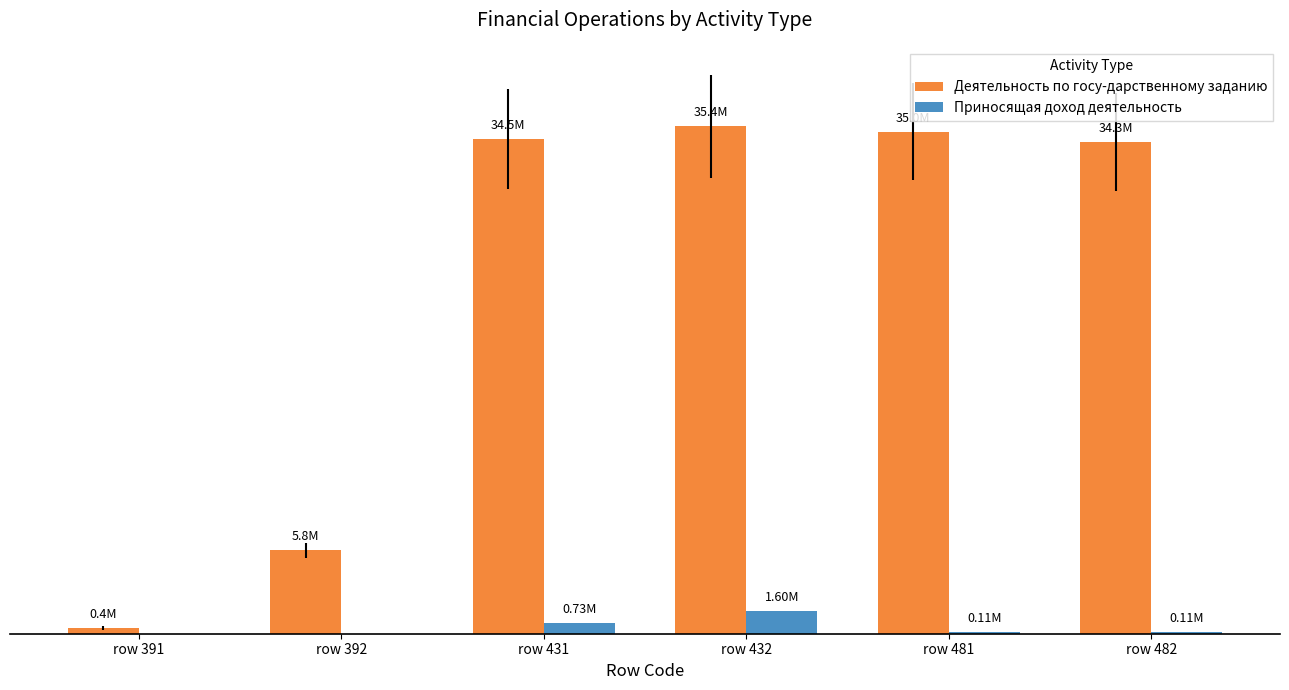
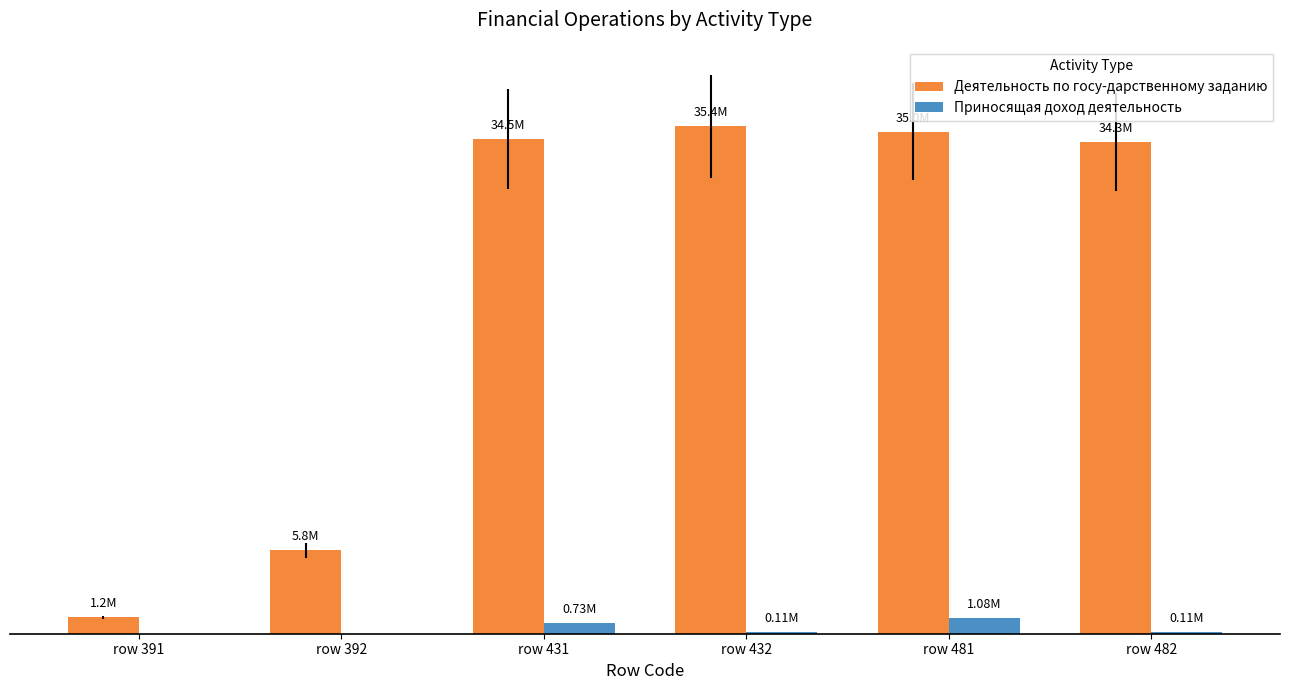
  {
    "Деятельность по госу-дарственному заданию": {
-     "row 391": "0.4M",
+     "row 391": "1.2M",
      "row 392": "5.8M",
      "row 431": "34.5M",
      "row 432": "35.4M",
      "row 482": "34.3M"
    },
    "Приносящая доход деятельность": {
      "row 431": "0.73M",
-     "row 432": "1.60M",
-     "row 481": "0.11M",
+     "row 432": "0.11M",
+     "row 481": "1.08M",
      "row 482": "0.11M"
    }
  }
